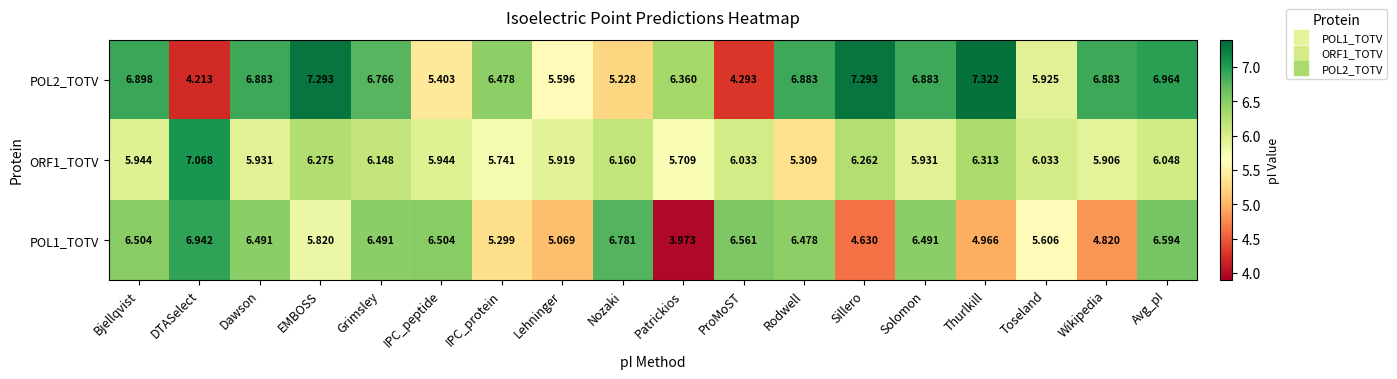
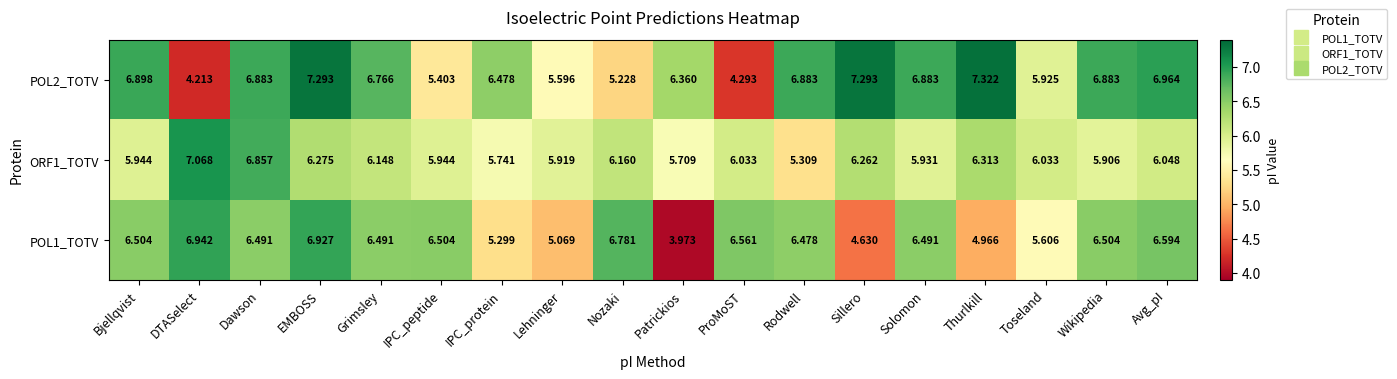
  {
    "POL2_TOTV": {
      "Bjellqvist": 6.898,
      "DTASelect": 4.213,
      "Dawson": 6.883,
      "EMBOSS": 7.293,
      "Grimsley": 6.766,
      "IPC_peptide": 5.403,
      "IPC_protein": 6.478,
      "Lehninger": 5.596,
      "Nozaki": 5.228,
      "Patrickios": 6.360,
      "ProMoST": 4.293,
      "Rodwell": 6.883,
      "Sillero": 7.293,
      "Solomon": 6.883,
      "Thurlkill": 7.322,
      "Toseland": 5.925,
      "Wikipedia": 6.883,
      "Avg_pI": 6.964
    },
    "ORF1_TOTV": {
      "Bjellqvist": 5.944,
      "DTASelect": 7.068,
-     "Dawson": 5.931,
+     "Dawson": 6.857,
      "EMBOSS": 6.275,
      "Grimsley": 6.148,
      "IPC_peptide": 5.944,
      "IPC_protein": 5.741,
      "Lehninger": 5.919,
      "Nozaki": 6.160,
      "Patrickios": 5.709,
      "ProMoST": 6.033,
      "Rodwell": 5.309,
      "Sillero": 6.262,
      "Solomon": 5.931,
      "Thurlkill": 6.313,
      "Toseland": 6.033,
      "Wikipedia": 5.906,
      "Avg_pI": 6.048
    },
    "POL1_TOTV": {
      "Bjellqvist": 6.504,
      "DTASelect": 6.942,
      "Dawson": 6.491,
-     "EMBOSS": 5.820,
+     "EMBOSS": 6.927,
      "Grimsley": 6.491,
      "IPC_peptide": 6.504,
      "IPC_protein": 5.299,
      "Lehninger": 5.069,
      "Nozaki": 6.781,
      "Patrickios": 3.973,
      "ProMoST": 6.561,
      "Rodwell": 6.478,
      "Sillero": 4.630,
      "Solomon": 6.491,
      "Thurlkill": 4.966,
      "Toseland": 5.606,
-     "Wikipedia": 4.820,
+     "Wikipedia": 6.504,
      "Avg_pI": 6.594
    }
  }
